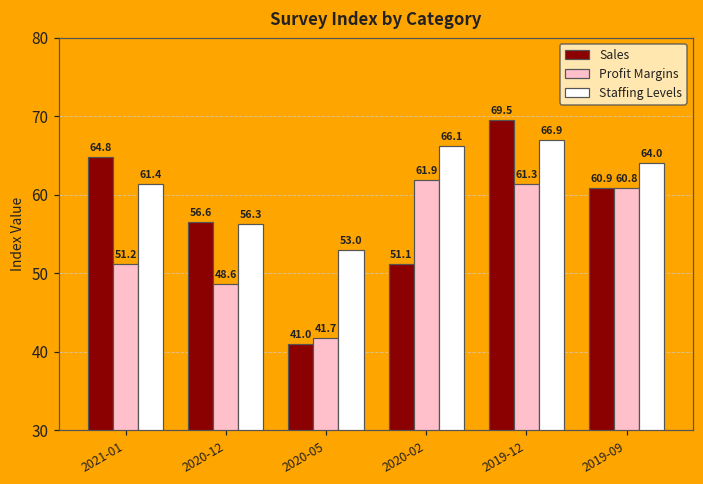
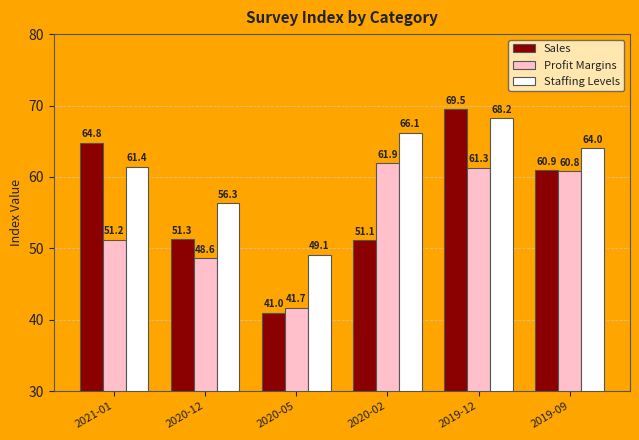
  {
    "Sales": {
      "2021-01": 64.8,
-     "2020-12": 56.6,
+     "2020-12": 51.3,
      "2020-05": 41.0,
      "2020-02": 51.1,
      "2019-12": 69.5,
      "2019-09": 60.9
    },
    "Profit Margins": {
      "2021-01": 51.2,
      "2020-12": 48.6,
      "2020-05": 41.7,
      "2020-02": 61.9,
      "2019-12": 61.3,
      "2019-09": 60.8
    },
    "Staffing Levels": {
      "2021-01": 61.4,
      "2020-12": 56.3,
-     "2020-05": 53.0,
+     "2020-05": 49.1,
      "2020-02": 66.1,
-     "2019-12": 66.9,
+     "2019-12": 68.2,
      "2019-09": 64.0
    }
  }
